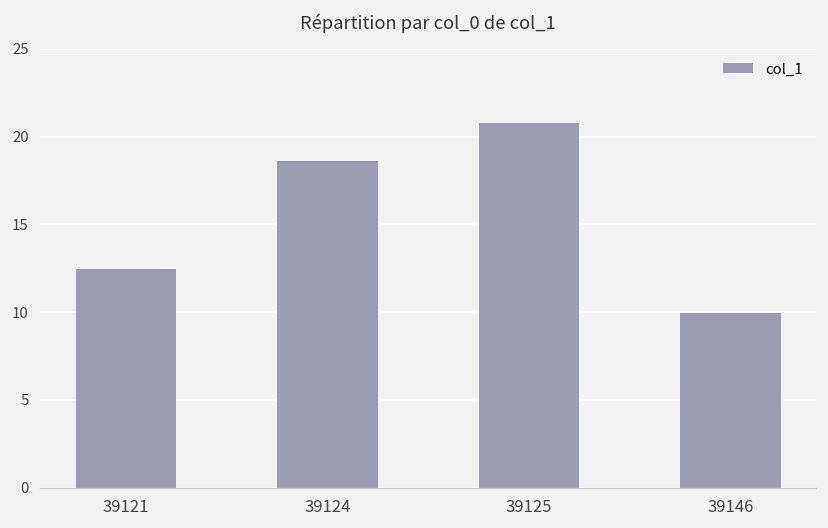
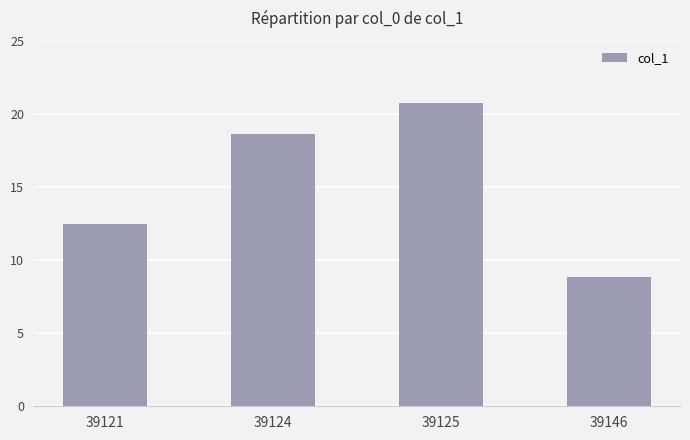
  {
    "39121": 12.4,
    "39124": 18.6,
    "39125": 20.8,
-   "39146": 9.9
+   "39146": 8.8
  }
